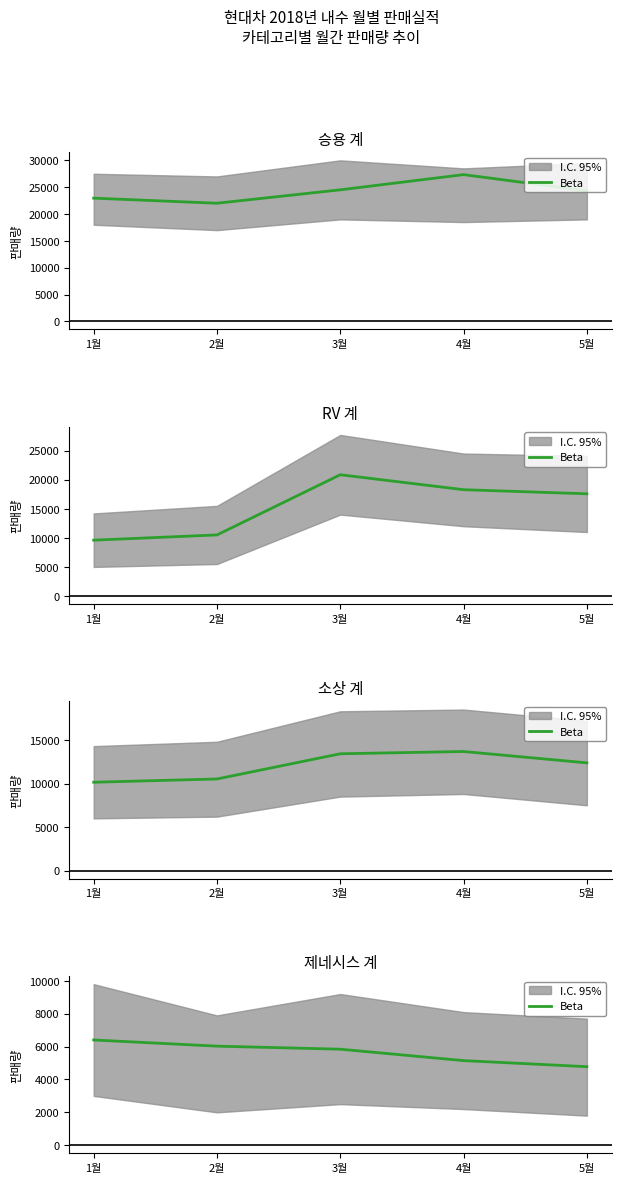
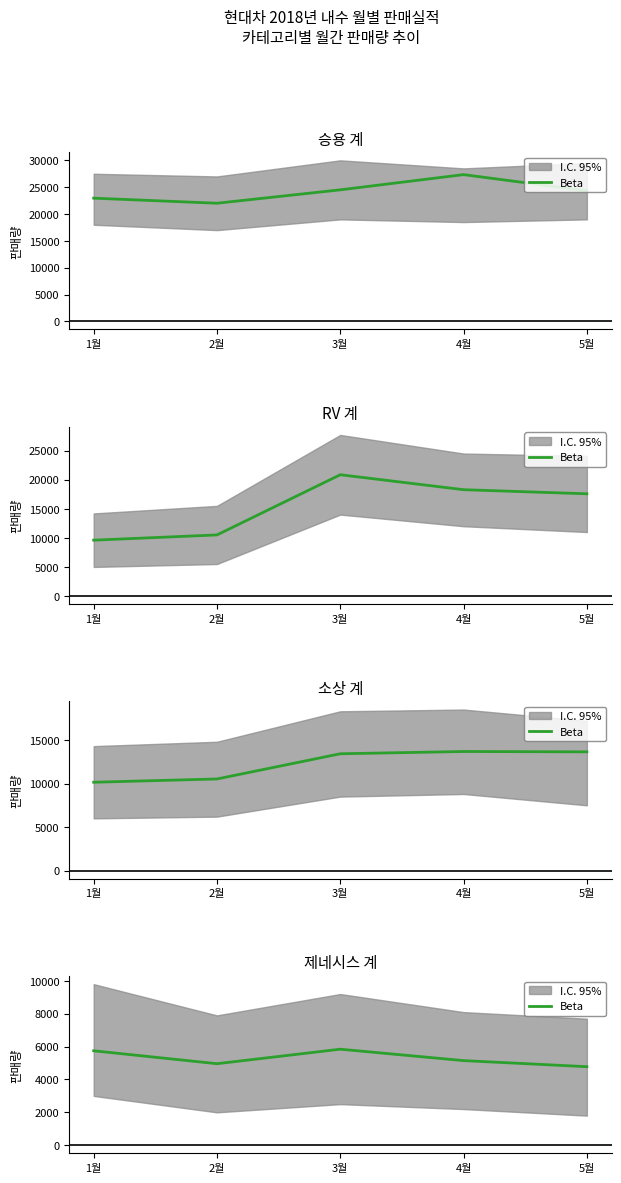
  {
    "승용 계": {
      "Beta": {
        "1월": 23000,
        "2월": 22000,
        "3월": 25000,
        "4월": 27000
      }
    },
    "RV 계": {
      "Beta": {
        "1월": 10000,
        "2월": 11000,
        "3월": 21000,
        "4월": 18000,
        "5월": 18000
      }
    },
    "소상 계": {
      "Beta": {
        "1월": 10000,
        "2월": 11000,
        "3월": 13000,
        "4월": 14000,
-       "5월": 12000
+       "5월": 14000
      }
    },
    "제네시스 계": {
      "Beta": {
-       "1월": 6400,
-       "2월": 6000,
+       "1월": 5700,
+       "2월": 5000,
        "3월": 5800,
        "4월": 5100,
        "5월": 4800
      }
    }
  }
